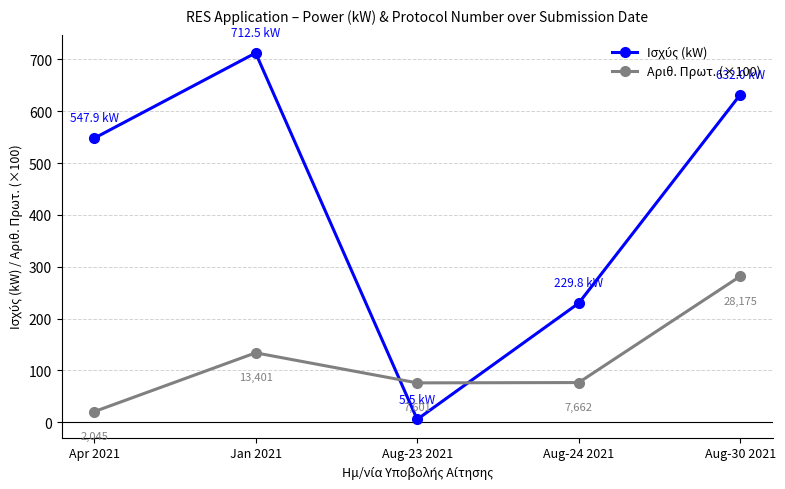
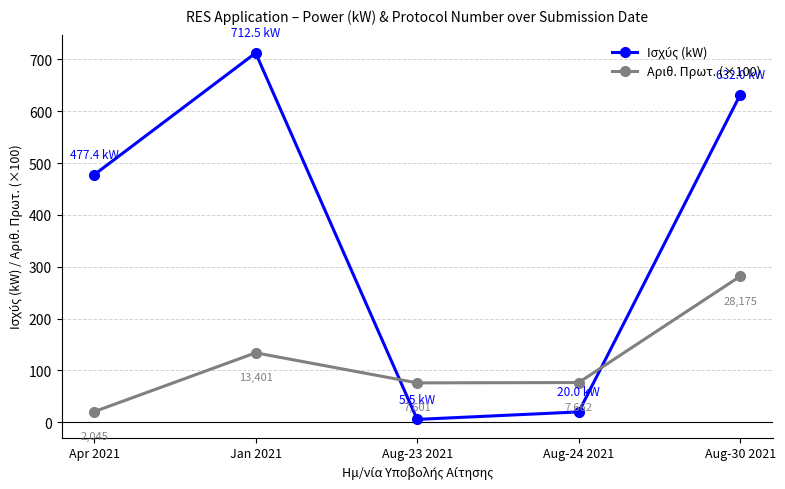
  {
    "Ισχύς (kW)": {
-     "Apr 2021": 547.9,
+     "Apr 2021": 477.4,
      "Jan 2021": 712.5,
-     "Aug-24 2021": 229.8,
+     "Aug-24 2021": 20.0,
      "Aug-30 2021": 632.0
    }
  }
